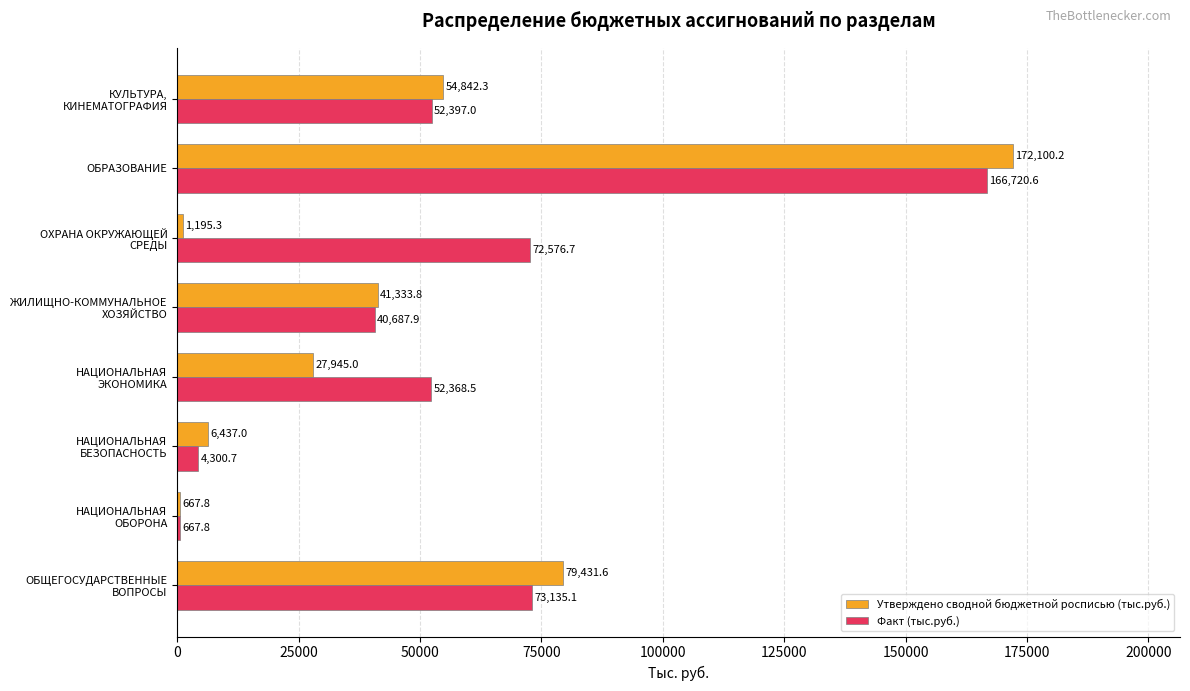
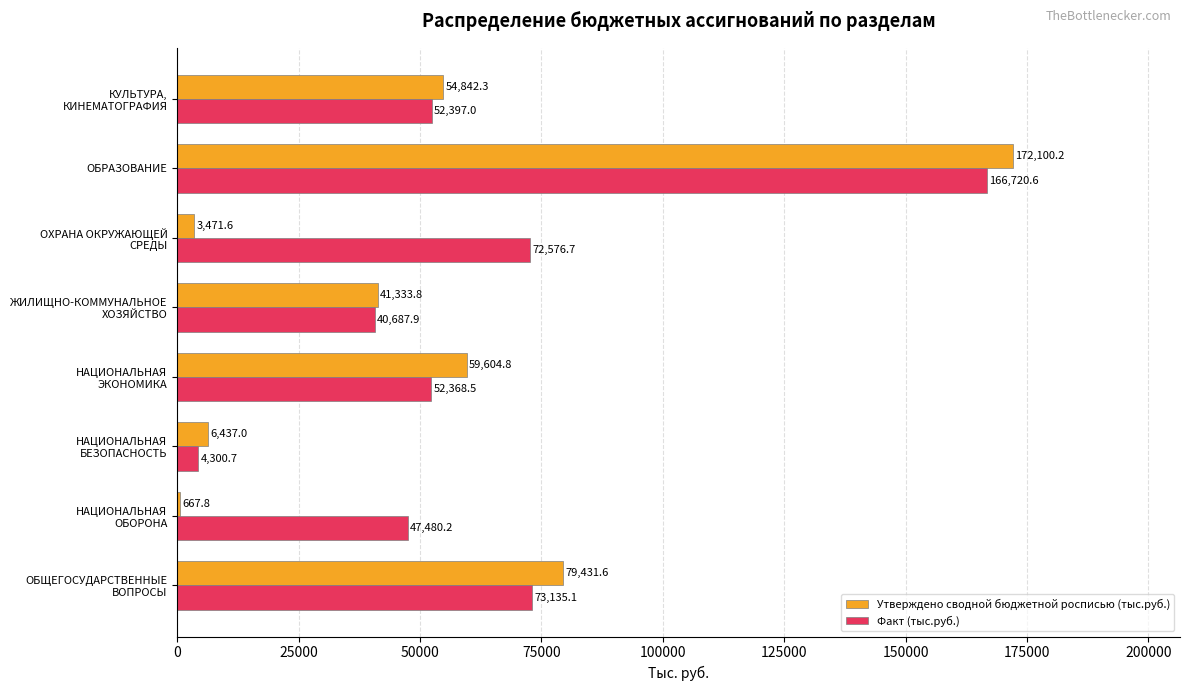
  {
    "Утверждено сводной бюджетной росписью (тыс.руб.)": {
      "КУЛЬТУРА, КИНЕМАТОГРАФИЯ": "54,842.3",
      "ОБРАЗОВАНИЕ": "172,100.2",
-     "ОХРАНА ОКРУЖАЮЩЕЙ СРЕДЫ": "1,195.3",
+     "ОХРАНА ОКРУЖАЮЩЕЙ СРЕДЫ": "3,471.6",
      "ЖИЛИЩНО-КОММУНАЛЬНОЕ ХОЗЯЙСТВО": "41,333.8",
-     "НАЦИОНАЛЬНАЯ ЭКОНОМИКА": "27,945.0",
+     "НАЦИОНАЛЬНАЯ ЭКОНОМИКА": "59,604.8",
      "НАЦИОНАЛЬНАЯ БЕЗОПАСНОСТЬ": "6,437.0",
      "НАЦИОНАЛЬНАЯ ОБОРОНА": "667.8",
      "ОБЩЕГОСУДАРСТВЕННЫЕ ВОПРОСЫ": "79,431.6"
    },
    "Факт (тыс.руб.)": {
      "КУЛЬТУРА, КИНЕМАТОГРАФИЯ": "52,397.0",
      "ОБРАЗОВАНИЕ": "166,720.6",
      "ОХРАНА ОКРУЖАЮЩЕЙ СРЕДЫ": "72,576.7",
      "ЖИЛИЩНО-КОММУНАЛЬНОЕ ХОЗЯЙСТВО": "40,687.9",
      "НАЦИОНАЛЬНАЯ ЭКОНОМИКА": "52,368.5",
      "НАЦИОНАЛЬНАЯ БЕЗОПАСНОСТЬ": "4,300.7",
-     "НАЦИОНАЛЬНАЯ ОБОРОНА": "667.8",
+     "НАЦИОНАЛЬНАЯ ОБОРОНА": "47,480.2",
      "ОБЩЕГОСУДАРСТВЕННЫЕ ВОПРОСЫ": "73,135.1"
    }
  }
